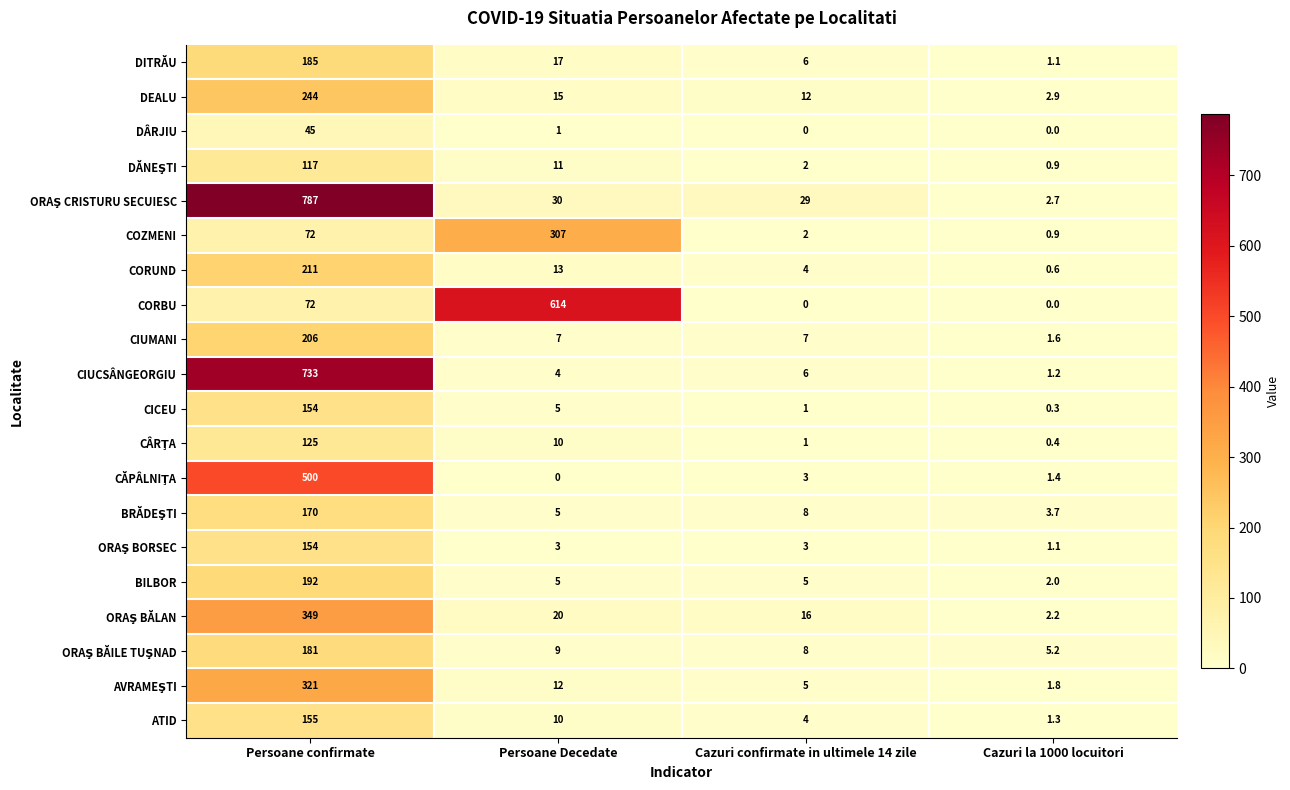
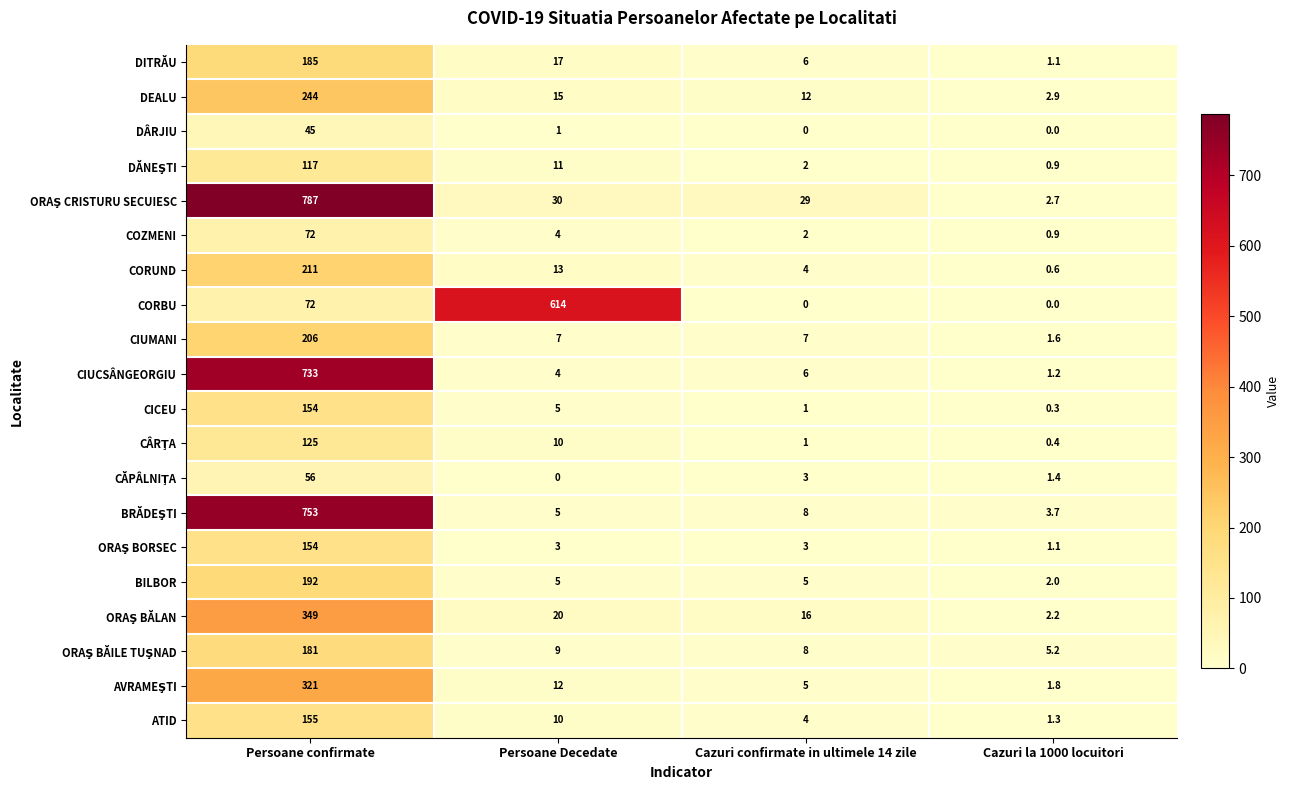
  {
    "DITRĂU": {
      "Persoane confirmate": 185,
      "Persoane Decedate": 17,
      "Cazuri confirmate in ultimele 14 zile": 6,
      "Cazuri la 1000 locuitori": 1.1
    },
    "DEALU": {
      "Persoane confirmate": 244,
      "Persoane Decedate": 15,
      "Cazuri confirmate in ultimele 14 zile": 12,
      "Cazuri la 1000 locuitori": 2.9
    },
    "DÂRJIU": {
      "Persoane confirmate": 45,
      "Persoane Decedate": 1,
      "Cazuri confirmate in ultimele 14 zile": 0,
      "Cazuri la 1000 locuitori": 0.0
    },
    "DĂNEŞTI": {
      "Persoane confirmate": 117,
      "Persoane Decedate": 11,
      "Cazuri confirmate in ultimele 14 zile": 2,
      "Cazuri la 1000 locuitori": 0.9
    },
    "ORAŞ CRISTURU SECUIESC": {
      "Persoane confirmate": 787,
      "Persoane Decedate": 30,
      "Cazuri confirmate in ultimele 14 zile": 29,
      "Cazuri la 1000 locuitori": 2.7
    },
    "COZMENI": {
      "Persoane confirmate": 72,
-     "Persoane Decedate": 307,
+     "Persoane Decedate": 4,
      "Cazuri confirmate in ultimele 14 zile": 2,
      "Cazuri la 1000 locuitori": 0.9
    },
    "CORUND": {
      "Persoane confirmate": 211,
      "Persoane Decedate": 13,
      "Cazuri confirmate in ultimele 14 zile": 4,
      "Cazuri la 1000 locuitori": 0.6
    },
    "CORBU": {
      "Persoane confirmate": 72,
      "Persoane Decedate": 614,
      "Cazuri confirmate in ultimele 14 zile": 0,
      "Cazuri la 1000 locuitori": 0.0
    },
    "CIUMANI": {
      "Persoane confirmate": 206,
      "Persoane Decedate": 7,
      "Cazuri confirmate in ultimele 14 zile": 7,
      "Cazuri la 1000 locuitori": 1.6
    },
    "CIUCSÂNGEORGIU": {
      "Persoane confirmate": 733,
      "Persoane Decedate": 4,
      "Cazuri confirmate in ultimele 14 zile": 6,
      "Cazuri la 1000 locuitori": 1.2
    },
    "CICEU": {
      "Persoane confirmate": 154,
      "Persoane Decedate": 5,
      "Cazuri confirmate in ultimele 14 zile": 1,
      "Cazuri la 1000 locuitori": 0.3
    },
    "CÂRŢA": {
      "Persoane confirmate": 125,
      "Persoane Decedate": 10,
      "Cazuri confirmate in ultimele 14 zile": 1,
      "Cazuri la 1000 locuitori": 0.4
    },
    "CĂPÂLNIŢA": {
-     "Persoane confirmate": 500,
+     "Persoane confirmate": 56,
      "Persoane Decedate": 0,
      "Cazuri confirmate in ultimele 14 zile": 3,
      "Cazuri la 1000 locuitori": 1.4
    },
    "BRĂDEŞTI": {
-     "Persoane confirmate": 170,
+     "Persoane confirmate": 753,
      "Persoane Decedate": 5,
      "Cazuri confirmate in ultimele 14 zile": 8,
      "Cazuri la 1000 locuitori": 3.7
    },
    "ORAŞ BORSEC": {
      "Persoane confirmate": 154,
      "Persoane Decedate": 3,
      "Cazuri confirmate in ultimele 14 zile": 3,
      "Cazuri la 1000 locuitori": 1.1
    },
    "BILBOR": {
      "Persoane confirmate": 192,
      "Persoane Decedate": 5,
      "Cazuri confirmate in ultimele 14 zile": 5,
      "Cazuri la 1000 locuitori": 2.0
    },
    "ORAŞ BĂLAN": {
      "Persoane confirmate": 349,
      "Persoane Decedate": 20,
      "Cazuri confirmate in ultimele 14 zile": 16,
      "Cazuri la 1000 locuitori": 2.2
    },
    "ORAŞ BĂILE TUŞNAD": {
      "Persoane confirmate": 181,
      "Persoane Decedate": 9,
      "Cazuri confirmate in ultimele 14 zile": 8,
      "Cazuri la 1000 locuitori": 5.2
    },
    "AVRAMEŞTI": {
      "Persoane confirmate": 321,
      "Persoane Decedate": 12,
      "Cazuri confirmate in ultimele 14 zile": 5,
      "Cazuri la 1000 locuitori": 1.8
    },
    "ATID": {
      "Persoane confirmate": 155,
      "Persoane Decedate": 10,
      "Cazuri confirmate in ultimele 14 zile": 4,
      "Cazuri la 1000 locuitori": 1.3
    }
  }
